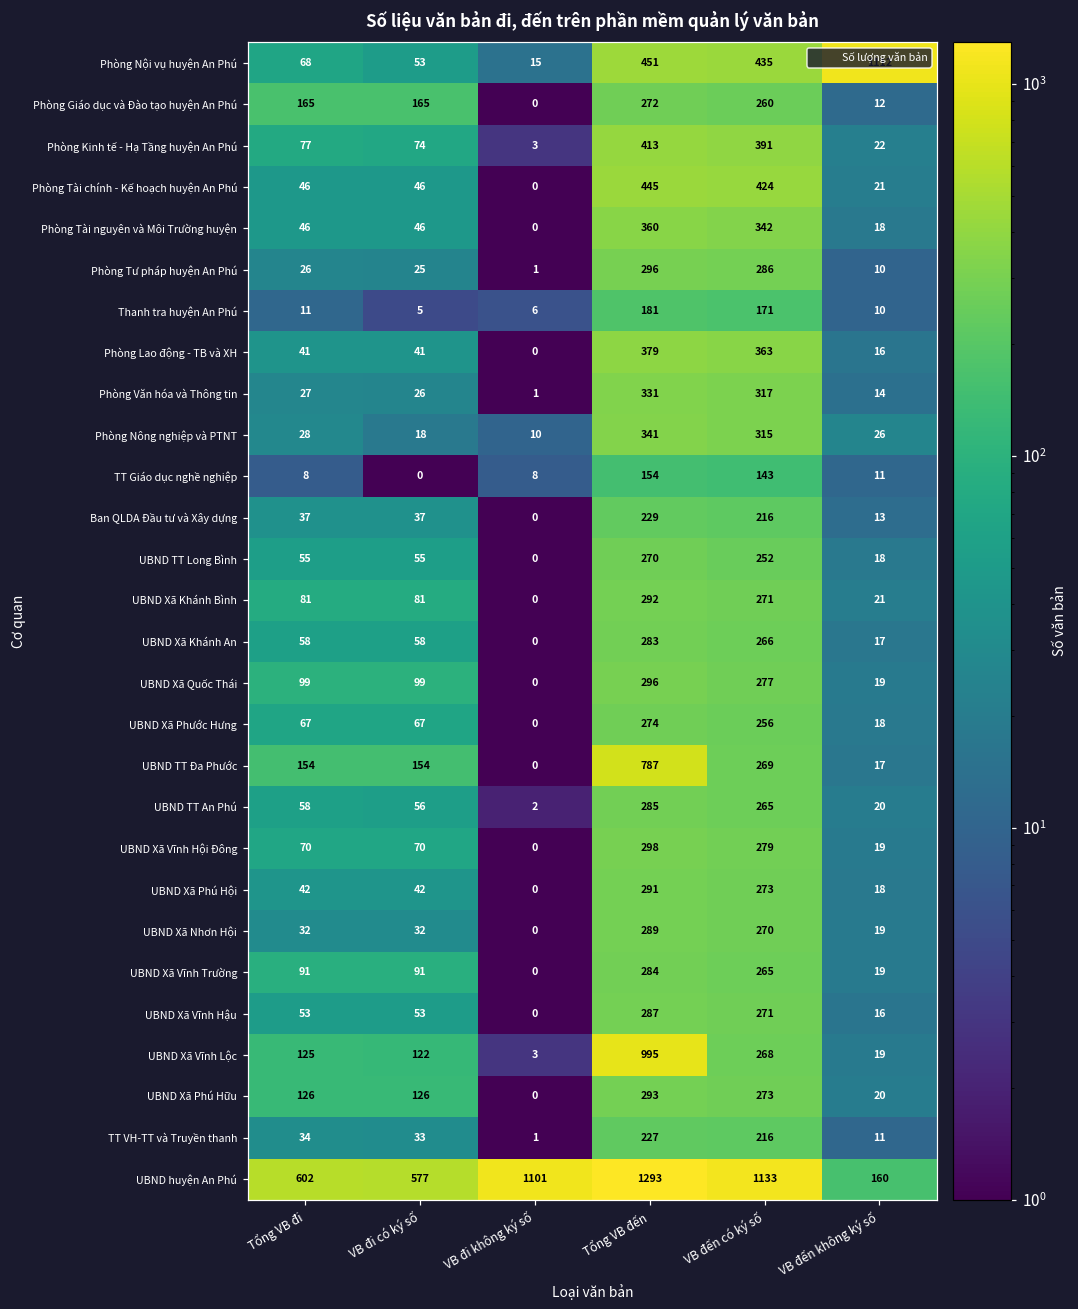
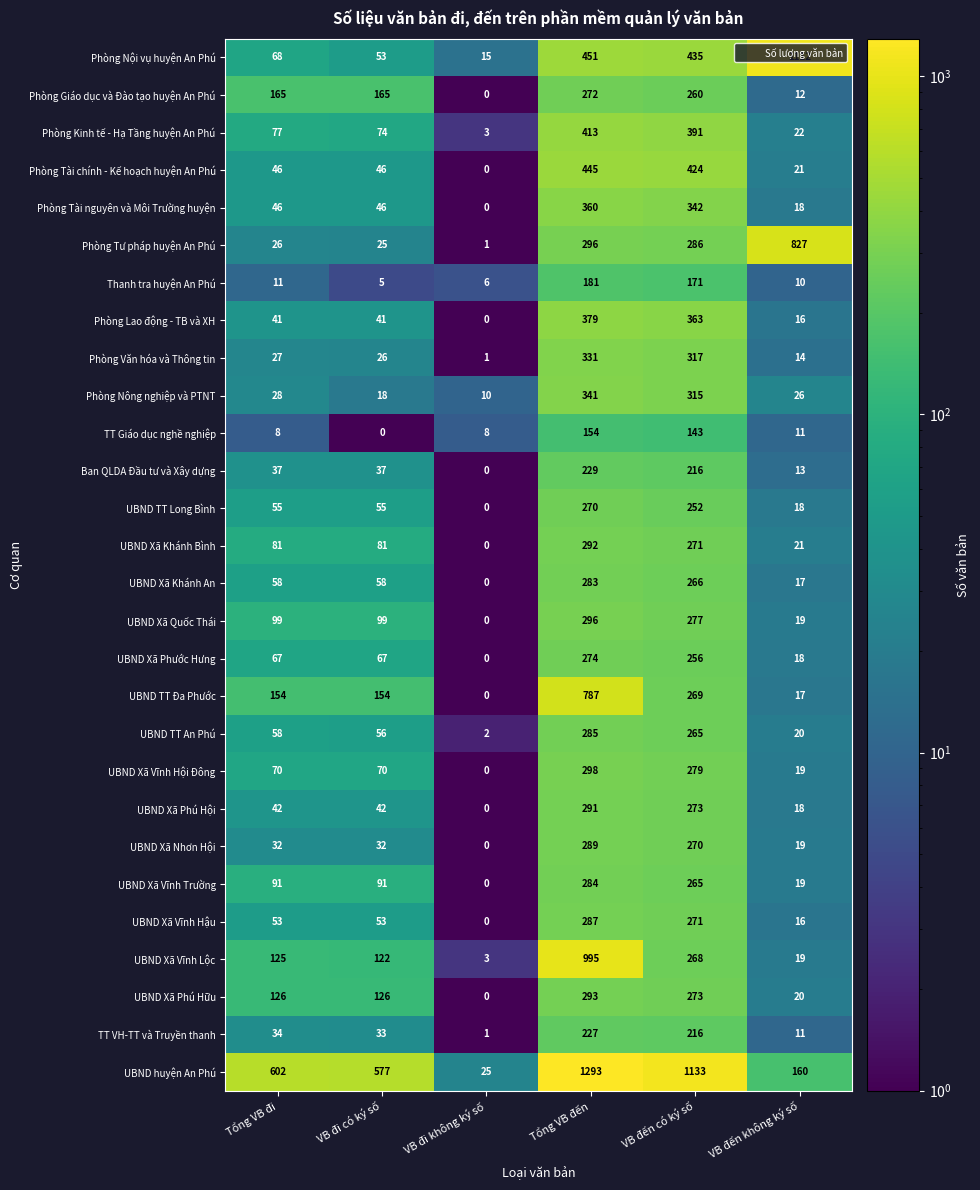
  {
    "Phòng Nội vụ huyện An Phú": {
      "Tổng VB đi": 68,
      "VB đi có ký số": 53,
      "VB đi không ký số": 15,
      "Tổng VB đến": 451,
      "VB đến có ký số": 435
    },
    "Phòng Giáo dục và Đào tạo huyện An Phú": {
      "Tổng VB đi": 165,
      "VB đi có ký số": 165,
      "VB đi không ký số": 0,
      "Tổng VB đến": 272,
      "VB đến có ký số": 260,
      "VB đến không ký số": 12
    },
    "Phòng Kinh tế - Hạ Tầng huyện An Phú": {
      "Tổng VB đi": 77,
      "VB đi có ký số": 74,
      "VB đi không ký số": 3,
      "Tổng VB đến": 413,
      "VB đến có ký số": 391,
      "VB đến không ký số": 22
    },
    "Phòng Tài chính - Kế hoạch huyện An Phú": {
      "Tổng VB đi": 46,
      "VB đi có ký số": 46,
      "VB đi không ký số": 0,
      "Tổng VB đến": 445,
      "VB đến có ký số": 424,
      "VB đến không ký số": 21
    },
    "Phòng Tài nguyên và Môi Trường huyện": {
      "Tổng VB đi": 46,
      "VB đi có ký số": 46,
      "VB đi không ký số": 0,
      "Tổng VB đến": 360,
      "VB đến có ký số": 342,
      "VB đến không ký số": 18
    },
    "Phòng Tư pháp huyện An Phú": {
      "Tổng VB đi": 26,
      "VB đi có ký số": 25,
      "VB đi không ký số": 1,
      "Tổng VB đến": 296,
      "VB đến có ký số": 286,
-     "VB đến không ký số": 10
+     "VB đến không ký số": 827
    },
    "Thanh tra huyện An Phú": {
      "Tổng VB đi": 11,
      "VB đi có ký số": 5,
      "VB đi không ký số": 6,
      "Tổng VB đến": 181,
      "VB đến có ký số": 171,
      "VB đến không ký số": 10
    },
    "Phòng Lao động - TB và XH": {
      "Tổng VB đi": 41,
      "VB đi có ký số": 41,
      "VB đi không ký số": 0,
      "Tổng VB đến": 379,
      "VB đến có ký số": 363,
      "VB đến không ký số": 16
    },
    "Phòng Văn hóa và Thông tin": {
      "Tổng VB đi": 27,
      "VB đi có ký số": 26,
      "VB đi không ký số": 1,
      "Tổng VB đến": 331,
      "VB đến có ký số": 317,
      "VB đến không ký số": 14
    },
    "Phòng Nông nghiệp và PTNT": {
      "Tổng VB đi": 28,
      "VB đi có ký số": 18,
      "VB đi không ký số": 10,
      "Tổng VB đến": 341,
      "VB đến có ký số": 315,
      "VB đến không ký số": 26
    },
    "TT Giáo dục nghề nghiệp": {
      "Tổng VB đi": 8,
      "VB đi có ký số": 0,
      "VB đi không ký số": 8,
      "Tổng VB đến": 154,
      "VB đến có ký số": 143,
      "VB đến không ký số": 11
    },
    "Ban QLDA Đầu tư và Xây dựng": {
      "Tổng VB đi": 37,
      "VB đi có ký số": 37,
      "VB đi không ký số": 0,
      "Tổng VB đến": 229,
      "VB đến có ký số": 216,
      "VB đến không ký số": 13
    },
    "UBND TT Long Bình": {
      "Tổng VB đi": 55,
      "VB đi có ký số": 55,
      "VB đi không ký số": 0,
      "Tổng VB đến": 270,
      "VB đến có ký số": 252,
      "VB đến không ký số": 18
    },
    "UBND Xã Khánh Bình": {
      "Tổng VB đi": 81,
      "VB đi có ký số": 81,
      "VB đi không ký số": 0,
      "Tổng VB đến": 292,
      "VB đến có ký số": 271,
      "VB đến không ký số": 21
    },
    "UBND Xã Khánh An": {
      "Tổng VB đi": 58,
      "VB đi có ký số": 58,
      "VB đi không ký số": 0,
      "Tổng VB đến": 283,
      "VB đến có ký số": 266,
      "VB đến không ký số": 17
    },
    "UBND Xã Quốc Thái": {
      "Tổng VB đi": 99,
      "VB đi có ký số": 99,
      "VB đi không ký số": 0,
      "Tổng VB đến": 296,
      "VB đến có ký số": 277,
      "VB đến không ký số": 19
    },
    "UBND Xã Phước Hưng": {
      "Tổng VB đi": 67,
      "VB đi có ký số": 67,
      "VB đi không ký số": 0,
      "Tổng VB đến": 274,
      "VB đến có ký số": 256,
      "VB đến không ký số": 18
    },
    "UBND TT Đa Phước": {
      "Tổng VB đi": 154,
      "VB đi có ký số": 154,
      "VB đi không ký số": 0,
      "Tổng VB đến": 787,
      "VB đến có ký số": 269,
      "VB đến không ký số": 17
    },
    "UBND TT An Phú": {
      "Tổng VB đi": 58,
      "VB đi có ký số": 56,
      "VB đi không ký số": 2,
      "Tổng VB đến": 285,
      "VB đến có ký số": 265,
      "VB đến không ký số": 20
    },
    "UBND Xã Vĩnh Hội Đông": {
      "Tổng VB đi": 70,
      "VB đi có ký số": 70,
      "VB đi không ký số": 0,
      "Tổng VB đến": 298,
      "VB đến có ký số": 279,
      "VB đến không ký số": 19
    },
    "UBND Xã Phú Hội": {
      "Tổng VB đi": 42,
      "VB đi có ký số": 42,
      "VB đi không ký số": 0,
      "Tổng VB đến": 291,
      "VB đến có ký số": 273,
      "VB đến không ký số": 18
    },
    "UBND Xã Nhơn Hội": {
      "Tổng VB đi": 32,
      "VB đi có ký số": 32,
      "VB đi không ký số": 0,
      "Tổng VB đến": 289,
      "VB đến có ký số": 270,
      "VB đến không ký số": 19
    },
    "UBND Xã Vĩnh Trường": {
      "Tổng VB đi": 91,
      "VB đi có ký số": 91,
      "VB đi không ký số": 0,
      "Tổng VB đến": 284,
      "VB đến có ký số": 265,
      "VB đến không ký số": 19
    },
    "UBND Xã Vĩnh Hậu": {
      "Tổng VB đi": 53,
      "VB đi có ký số": 53,
      "VB đi không ký số": 0,
      "Tổng VB đến": 287,
      "VB đến có ký số": 271,
      "VB đến không ký số": 16
    },
    "UBND Xã Vĩnh Lộc": {
      "Tổng VB đi": 125,
      "VB đi có ký số": 122,
      "VB đi không ký số": 3,
      "Tổng VB đến": 995,
      "VB đến có ký số": 268,
      "VB đến không ký số": 19
    },
    "UBND Xã Phú Hữu": {
      "Tổng VB đi": 126,
      "VB đi có ký số": 126,
      "VB đi không ký số": 0,
      "Tổng VB đến": 293,
      "VB đến có ký số": 273,
      "VB đến không ký số": 20
    },
    "TT VH-TT và Truyền thanh": {
      "Tổng VB đi": 34,
      "VB đi có ký số": 33,
      "VB đi không ký số": 1,
      "Tổng VB đến": 227,
      "VB đến có ký số": 216,
      "VB đến không ký số": 11
    },
    "UBND huyện An Phú": {
      "Tổng VB đi": 602,
      "VB đi có ký số": 577,
-     "VB đi không ký số": 1101,
+     "VB đi không ký số": 25,
      "Tổng VB đến": 1293,
      "VB đến có ký số": 1133,
      "VB đến không ký số": 160
    }
  }
